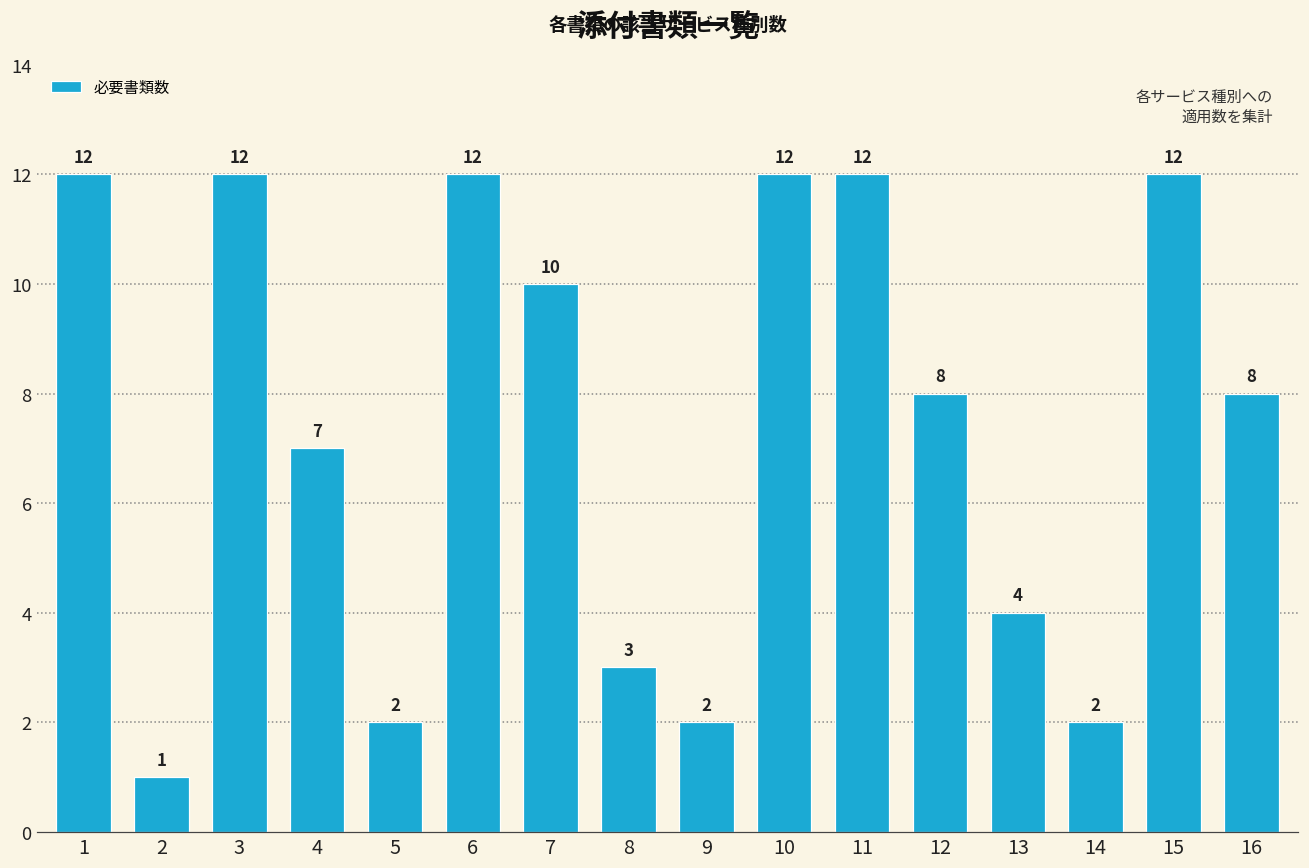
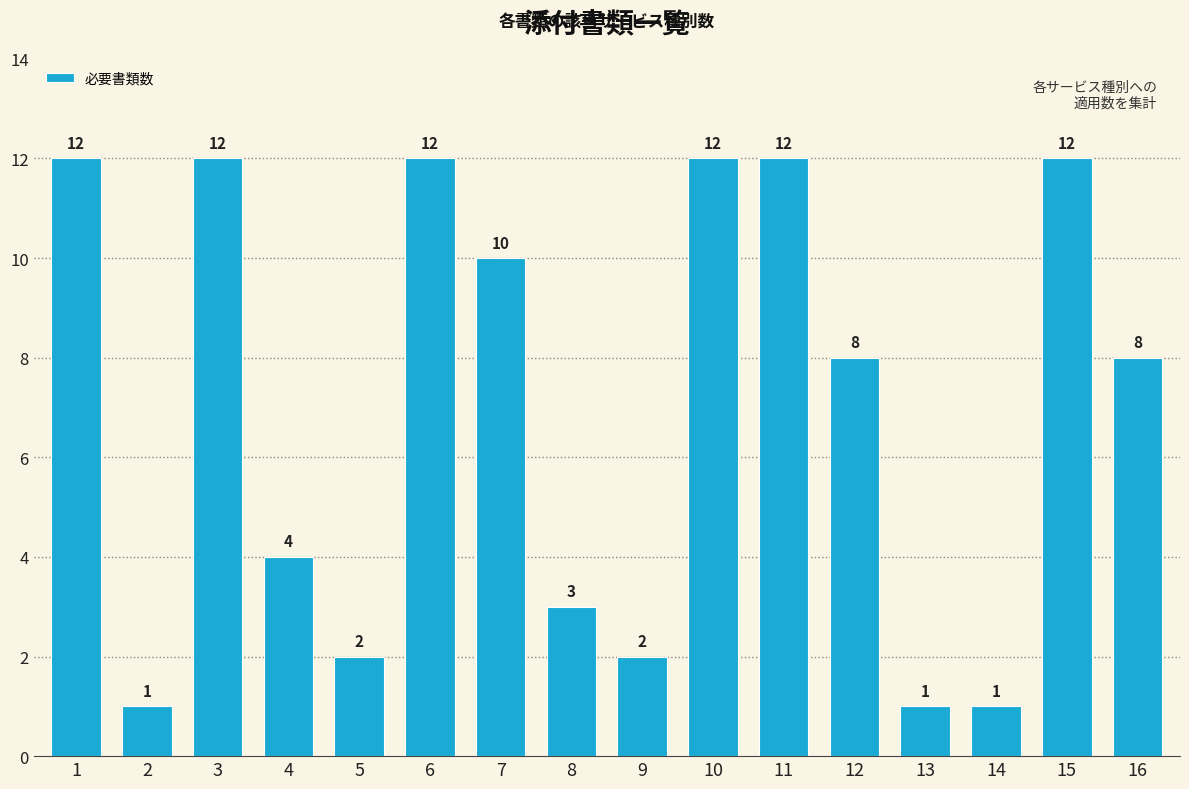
  {
    "1": 12,
    "2": 1,
    "3": 12,
-   "4": 7,
+   "4": 4,
    "5": 2,
    "6": 12,
    "7": 10,
    "8": 3,
    "9": 2,
    "10": 12,
    "11": 12,
    "12": 8,
-   "13": 4,
-   "14": 2,
+   "13": 1,
+   "14": 1,
    "15": 12,
    "16": 8
  }
